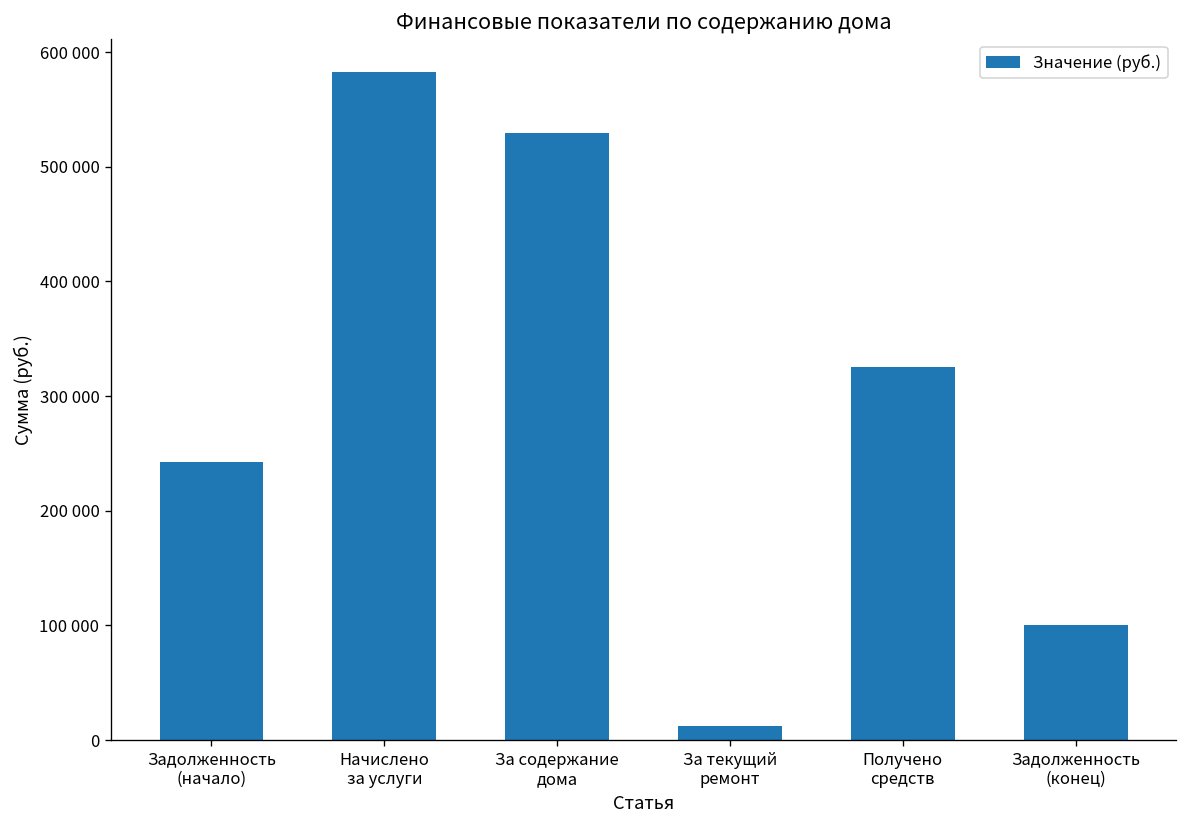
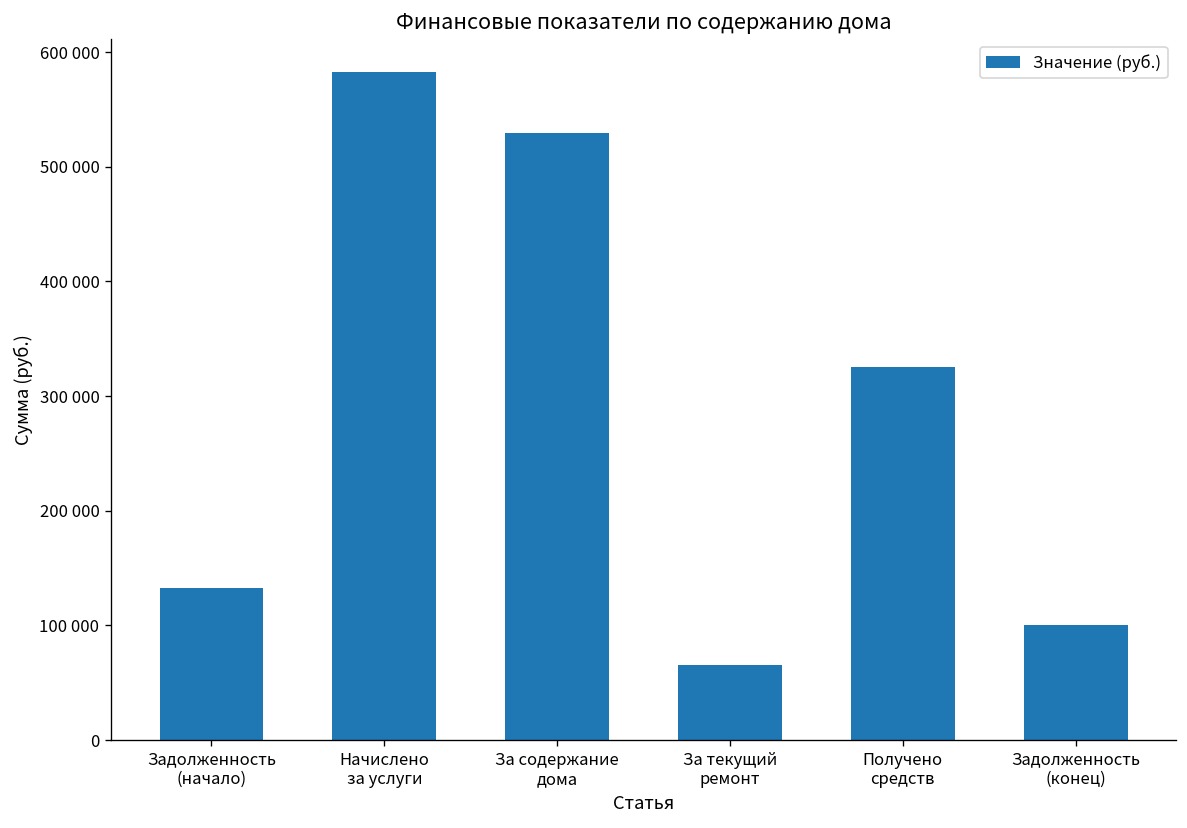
  {
-   "Задолженность (начало)": 240000,
+   "Задолженность (начало)": 130000,
    "Начислено за услуги": 580000,
    "За содержание дома": 530000,
-   "За текущий ремонт": 10000,
+   "За текущий ремонт": 70000,
    "Получено средств": 330000,
    "Задолженность (конец)": 100000
  }
